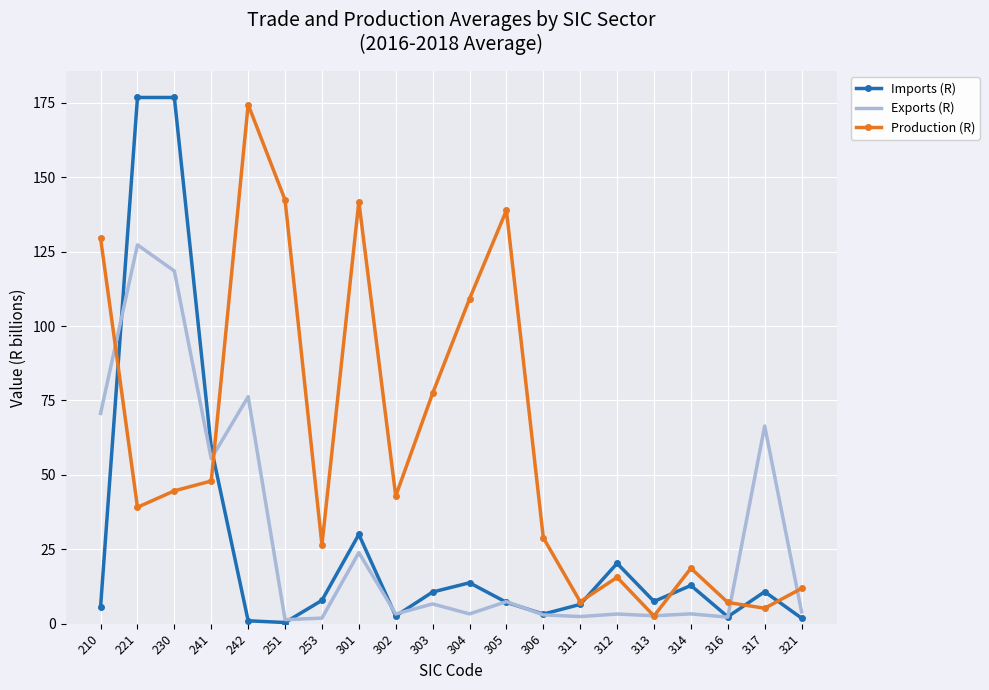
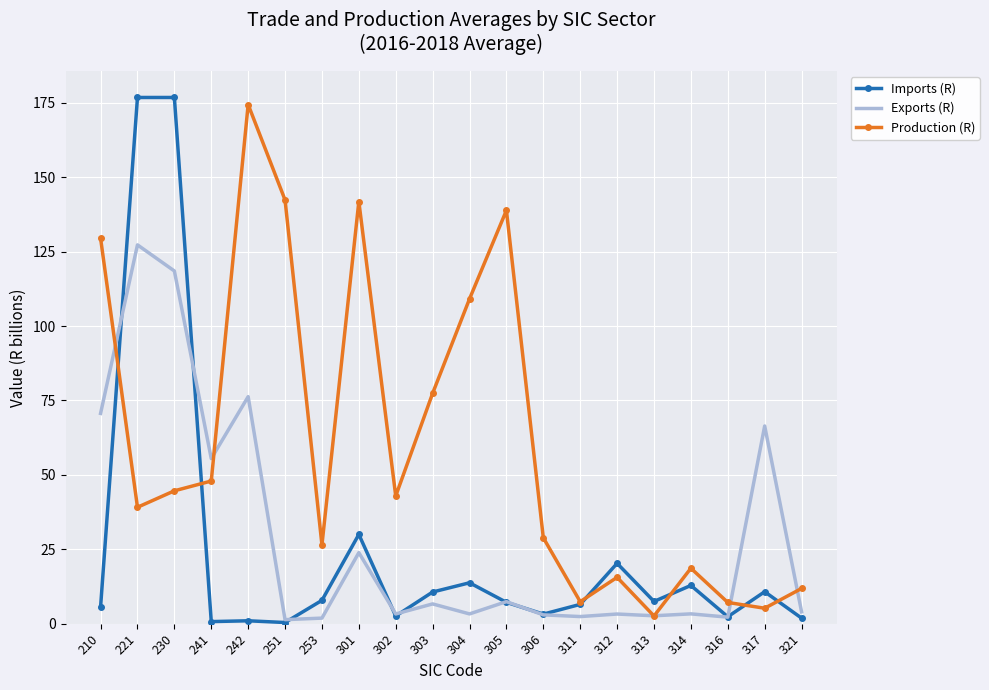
  {
    "Imports (R)": {
      "210": 6,
      "221": 177,
      "230": 177,
-     "241": 59,
+     "241": 1,
      "242": 1,
      "251": 0,
      "253": 8,
      "301": 30,
      "303": 11,
      "304": 14,
      "311": 6,
      "312": 20,
      "313": 7,
      "314": 13,
      "317": 11,
      "321": 2
    },
    "Exports (R)": {
      "210": 71,
      "221": 127,
      "230": 118,
      "241": 55,
      "242": 76,
      "251": 1,
      "253": 2,
      "301": 24,
      "303": 7,
      "304": 3,
      "311": 2,
      "312": 3,
      "314": 3,
      "317": 66,
      "321": 4
    },
    "Production (R)": {
      "210": 130,
      "221": 39,
      "230": 45,
      "241": 48,
      "242": 174,
      "251": 142,
      "253": 26,
      "301": 142,
      "302": 43,
      "303": 77,
      "304": 109,
      "305": 139,
      "306": 29,
      "311": 7,
      "312": 16,
      "314": 19,
      "316": 7,
      "317": 5,
      "321": 12
    }
  }
